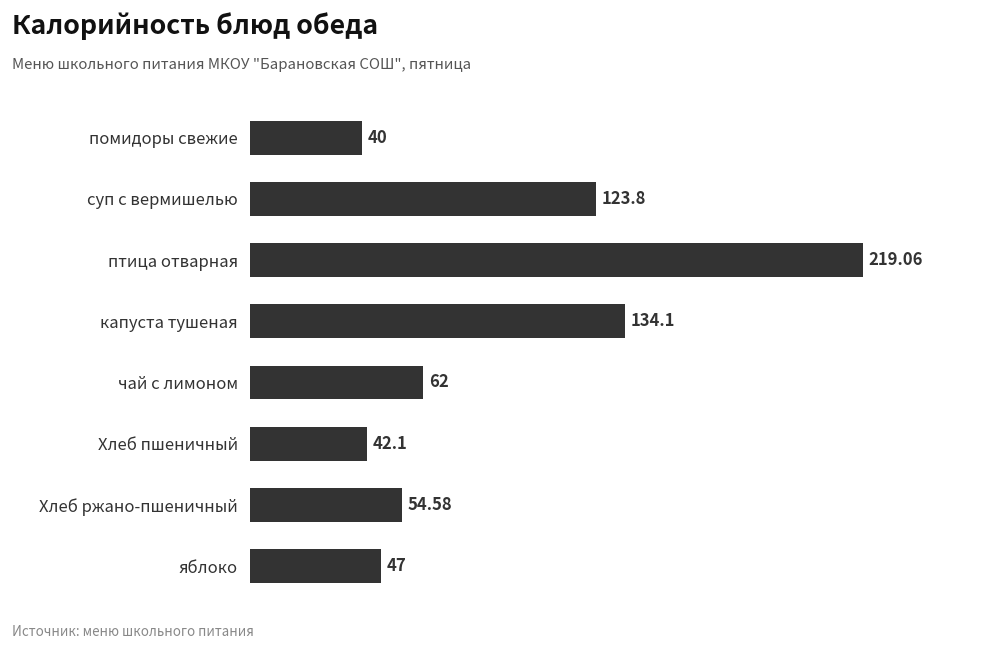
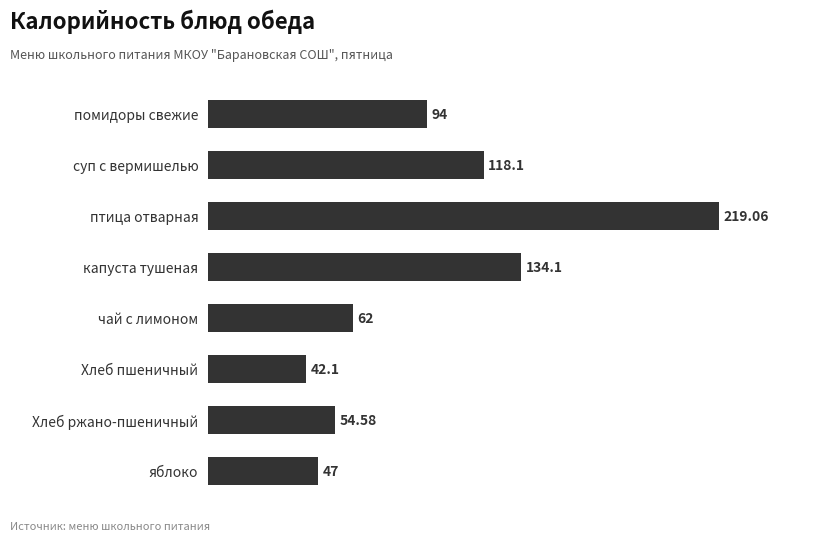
  {
-   "помидоры свежие": 40,
-   "суп с вермишелью": 123.8,
+   "помидоры свежие": 94,
+   "суп с вермишелью": 118.1,
    "птица отварная": 219.06,
    "капуста тушеная": 134.1,
    "чай с лимоном": 62,
    "Хлеб пшеничный": 42.1,
    "Хлеб ржано-пшеничный": 54.58,
    "яблоко": 47
  }
